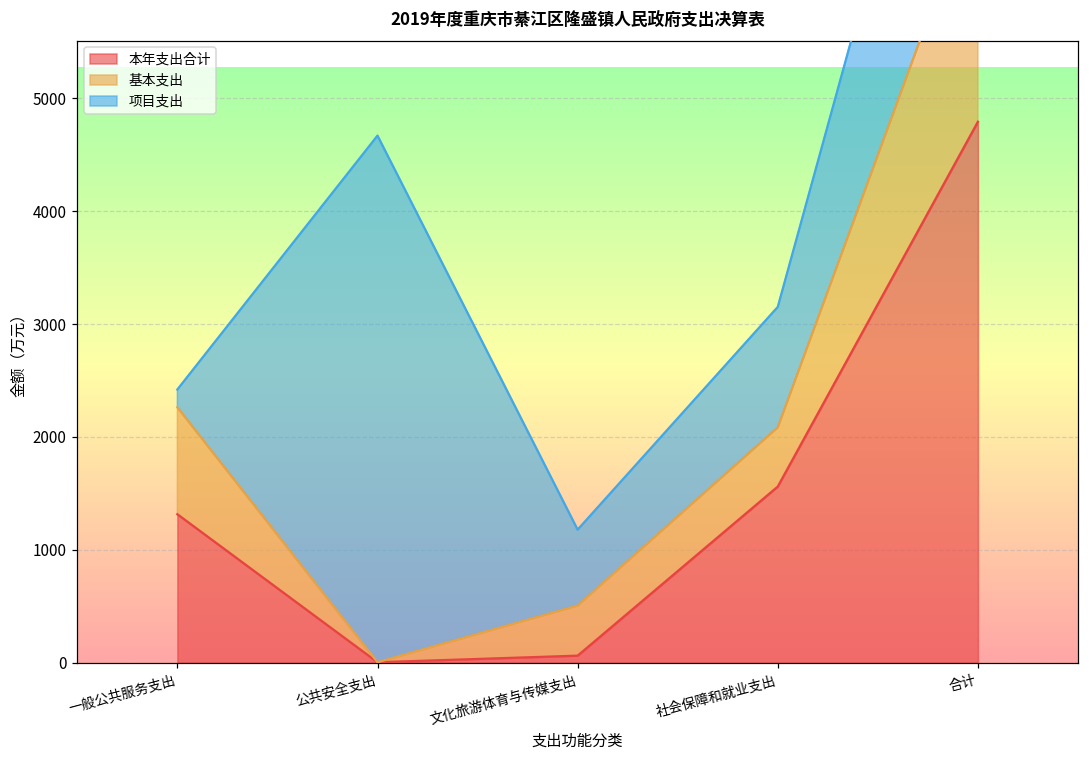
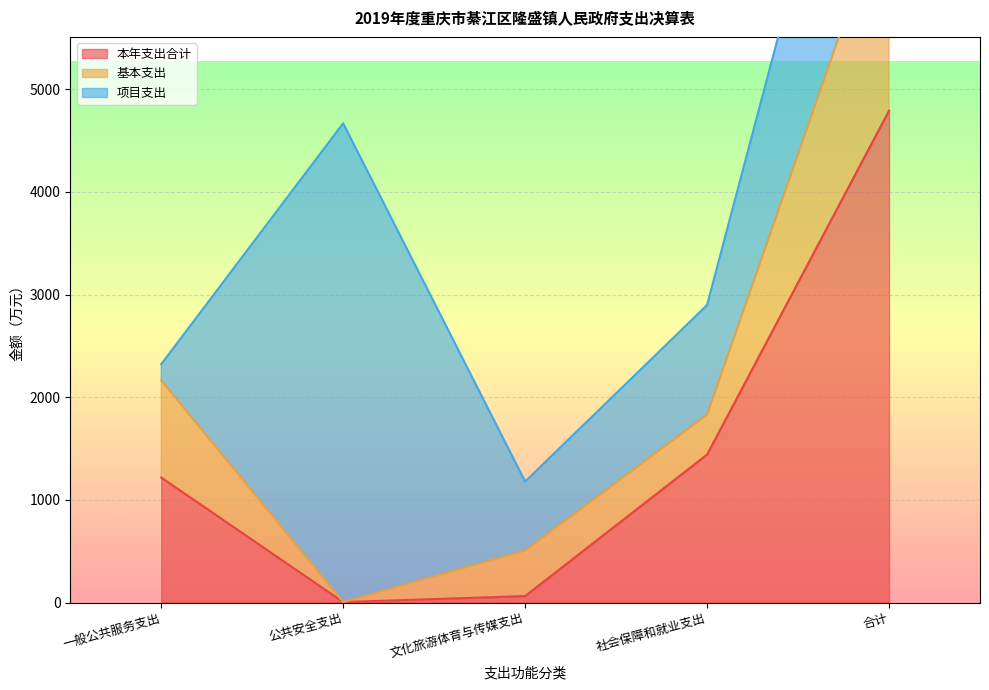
  {
    "本年支出合计": {
-     "一般公共服务支出": 1320,
+     "一般公共服务支出": 1220,
      "文化旅游体育与传媒支出": 60,
-     "社会保障和就业支出": 1560,
+     "社会保障和就业支出": 1440,
      "合计": 4790
    },
    "基本支出": {
      "一般公共服务支出": 950,
      "文化旅游体育与传媒支出": 440,
-     "社会保障和就业支出": 520
+     "社会保障和就业支出": 390
    },
    "项目支出": {
      "一般公共服务支出": 160,
      "公共安全支出": 4660,
      "文化旅游体育与传媒支出": 670,
      "社会保障和就业支出": 1070
    }
  }
